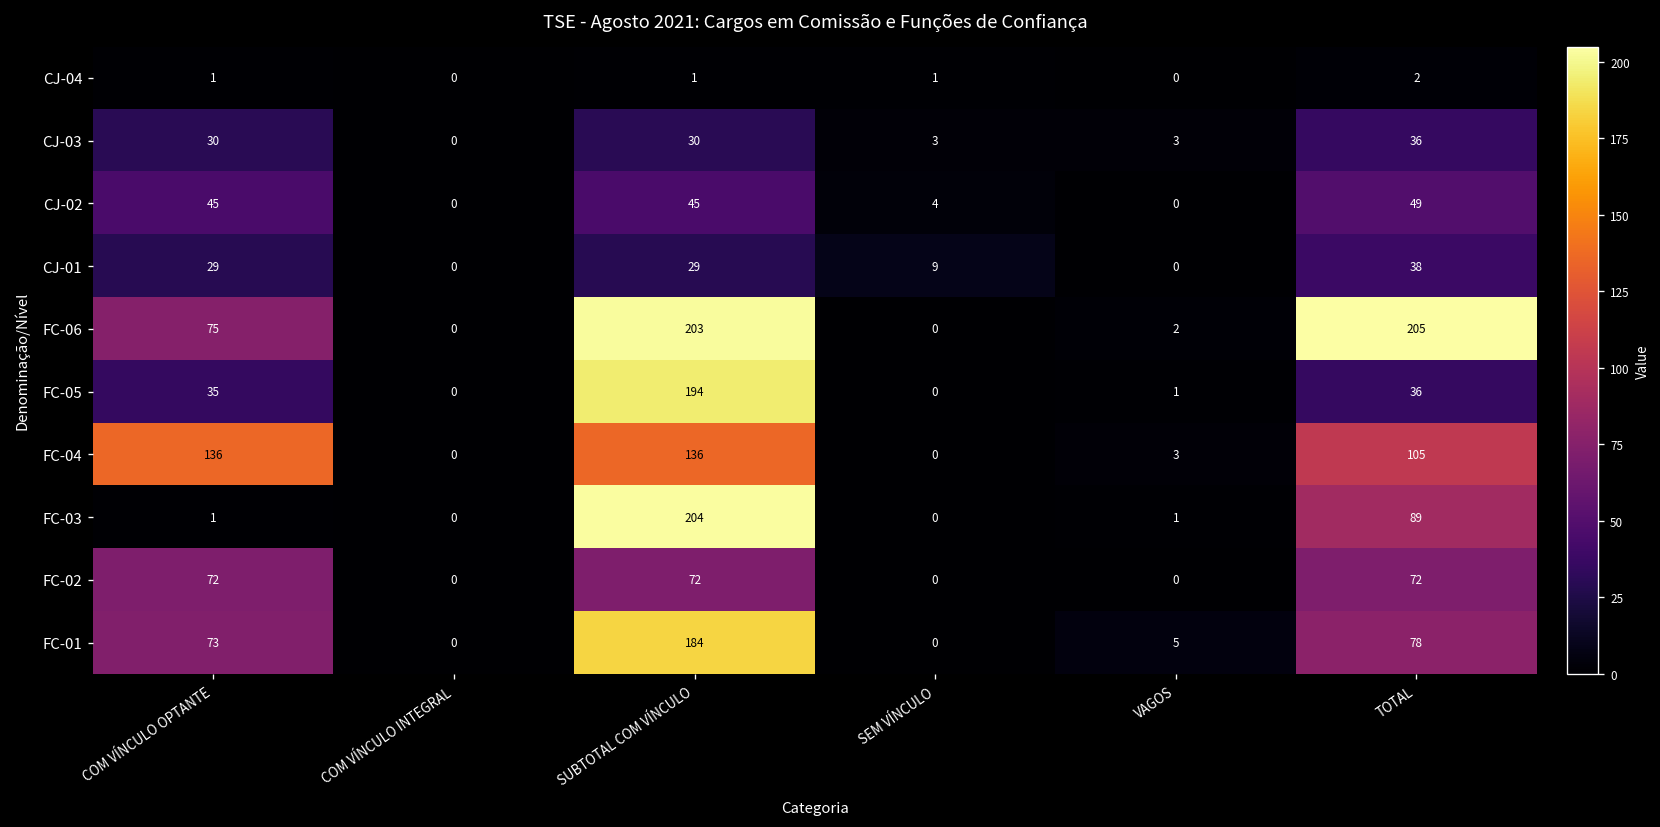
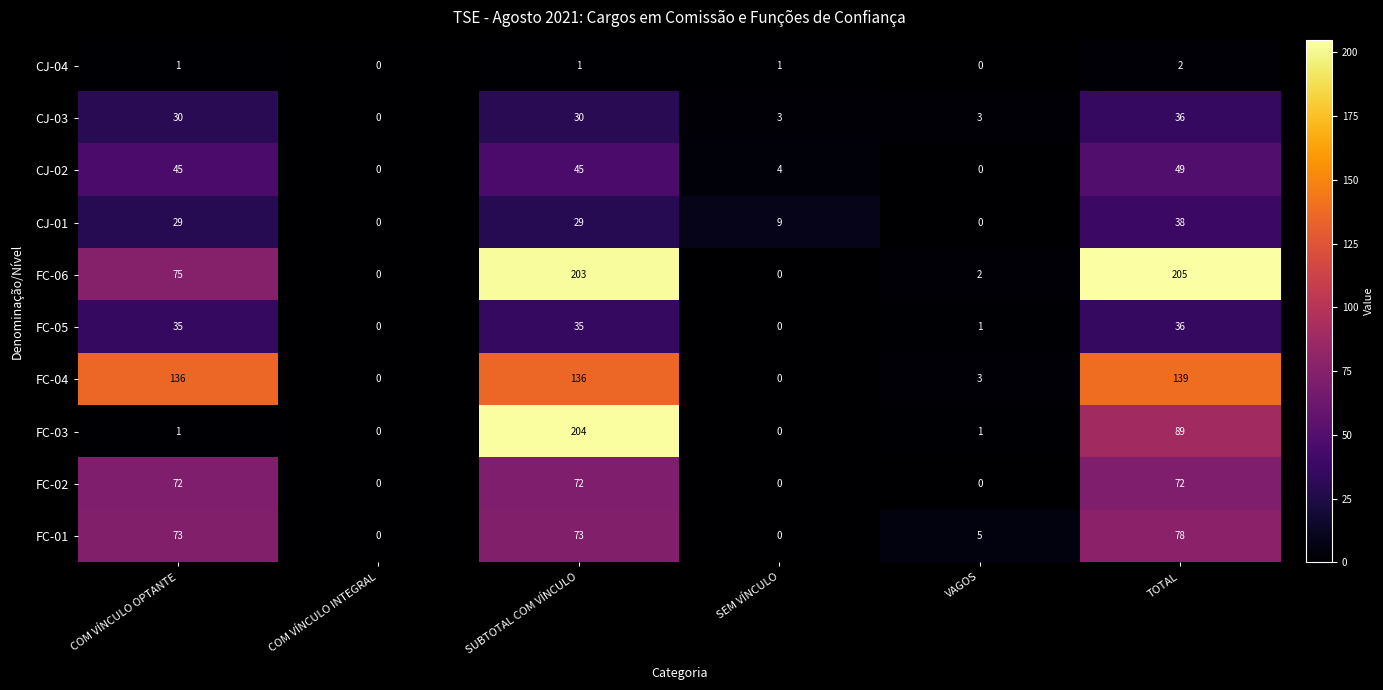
  {
    "CJ-04": {
      "COM VÍNCULO OPTANTE": 1,
      "COM VÍNCULO INTEGRAL": 0,
      "SUBTOTAL COM VÍNCULO": 1,
      "SEM VÍNCULO": 1,
      "VAGOS": 0,
      "TOTAL": 2
    },
    "CJ-03": {
      "COM VÍNCULO OPTANTE": 30,
      "COM VÍNCULO INTEGRAL": 0,
      "SUBTOTAL COM VÍNCULO": 30,
      "SEM VÍNCULO": 3,
      "VAGOS": 3,
      "TOTAL": 36
    },
    "CJ-02": {
      "COM VÍNCULO OPTANTE": 45,
      "COM VÍNCULO INTEGRAL": 0,
      "SUBTOTAL COM VÍNCULO": 45,
      "SEM VÍNCULO": 4,
      "VAGOS": 0,
      "TOTAL": 49
    },
    "CJ-01": {
      "COM VÍNCULO OPTANTE": 29,
      "COM VÍNCULO INTEGRAL": 0,
      "SUBTOTAL COM VÍNCULO": 29,
      "SEM VÍNCULO": 9,
      "VAGOS": 0,
      "TOTAL": 38
    },
    "FC-06": {
      "COM VÍNCULO OPTANTE": 75,
      "COM VÍNCULO INTEGRAL": 0,
      "SUBTOTAL COM VÍNCULO": 203,
      "SEM VÍNCULO": 0,
      "VAGOS": 2,
      "TOTAL": 205
    },
    "FC-05": {
      "COM VÍNCULO OPTANTE": 35,
      "COM VÍNCULO INTEGRAL": 0,
-     "SUBTOTAL COM VÍNCULO": 194,
+     "SUBTOTAL COM VÍNCULO": 35,
      "SEM VÍNCULO": 0,
      "VAGOS": 1,
      "TOTAL": 36
    },
    "FC-04": {
      "COM VÍNCULO OPTANTE": 136,
      "COM VÍNCULO INTEGRAL": 0,
      "SUBTOTAL COM VÍNCULO": 136,
      "SEM VÍNCULO": 0,
      "VAGOS": 3,
-     "TOTAL": 105
+     "TOTAL": 139
    },
    "FC-03": {
      "COM VÍNCULO OPTANTE": 1,
      "COM VÍNCULO INTEGRAL": 0,
      "SUBTOTAL COM VÍNCULO": 204,
      "SEM VÍNCULO": 0,
      "VAGOS": 1,
      "TOTAL": 89
    },
    "FC-02": {
      "COM VÍNCULO OPTANTE": 72,
      "COM VÍNCULO INTEGRAL": 0,
      "SUBTOTAL COM VÍNCULO": 72,
      "SEM VÍNCULO": 0,
      "VAGOS": 0,
      "TOTAL": 72
    },
    "FC-01": {
      "COM VÍNCULO OPTANTE": 73,
      "COM VÍNCULO INTEGRAL": 0,
-     "SUBTOTAL COM VÍNCULO": 184,
+     "SUBTOTAL COM VÍNCULO": 73,
      "SEM VÍNCULO": 0,
      "VAGOS": 5,
      "TOTAL": 78
    }
  }
